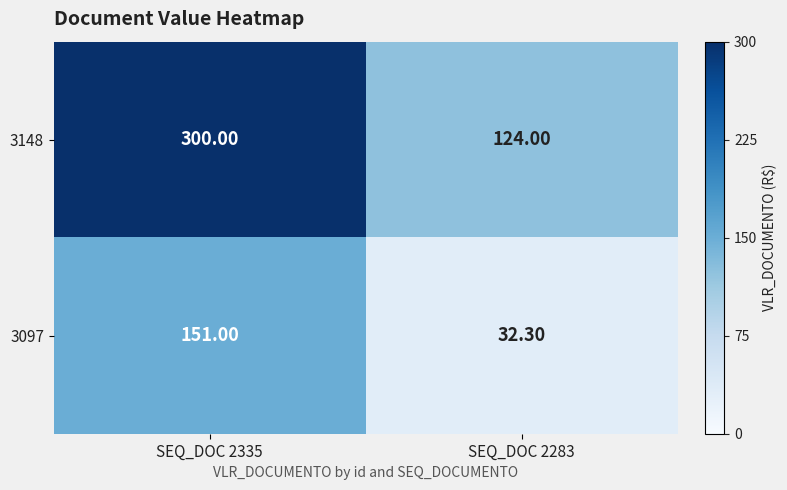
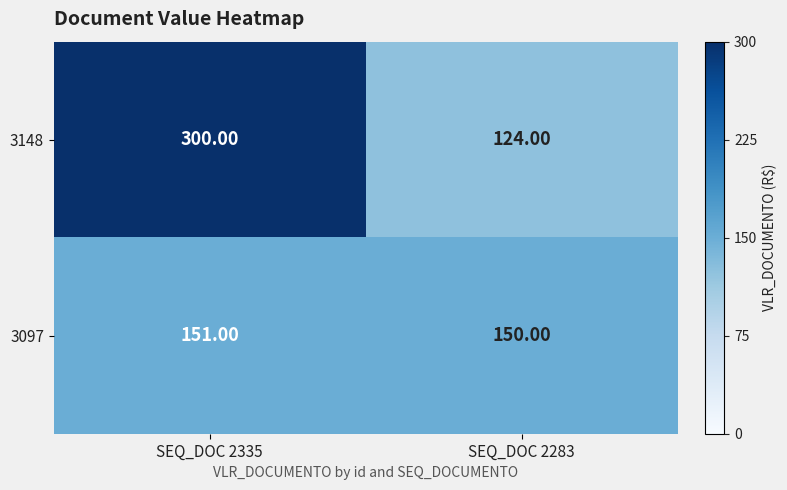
  {
    "3148": {
      "SEQ_DOC 2335": 300.00,
      "SEQ_DOC 2283": 124.00
    },
    "3097": {
      "SEQ_DOC 2335": 151.00,
-     "SEQ_DOC 2283": 32.30
+     "SEQ_DOC 2283": 150.00
    }
  }
